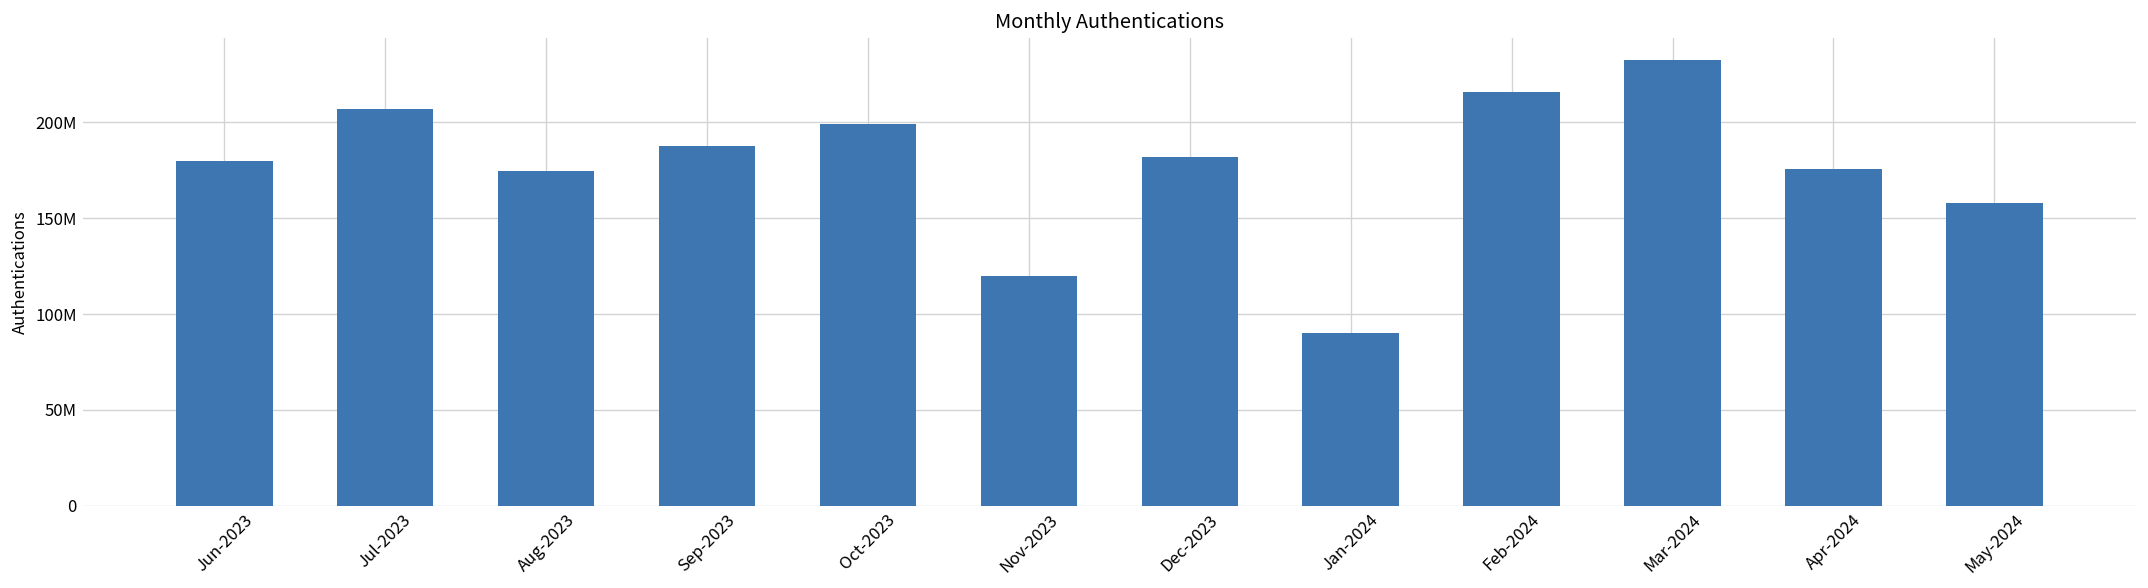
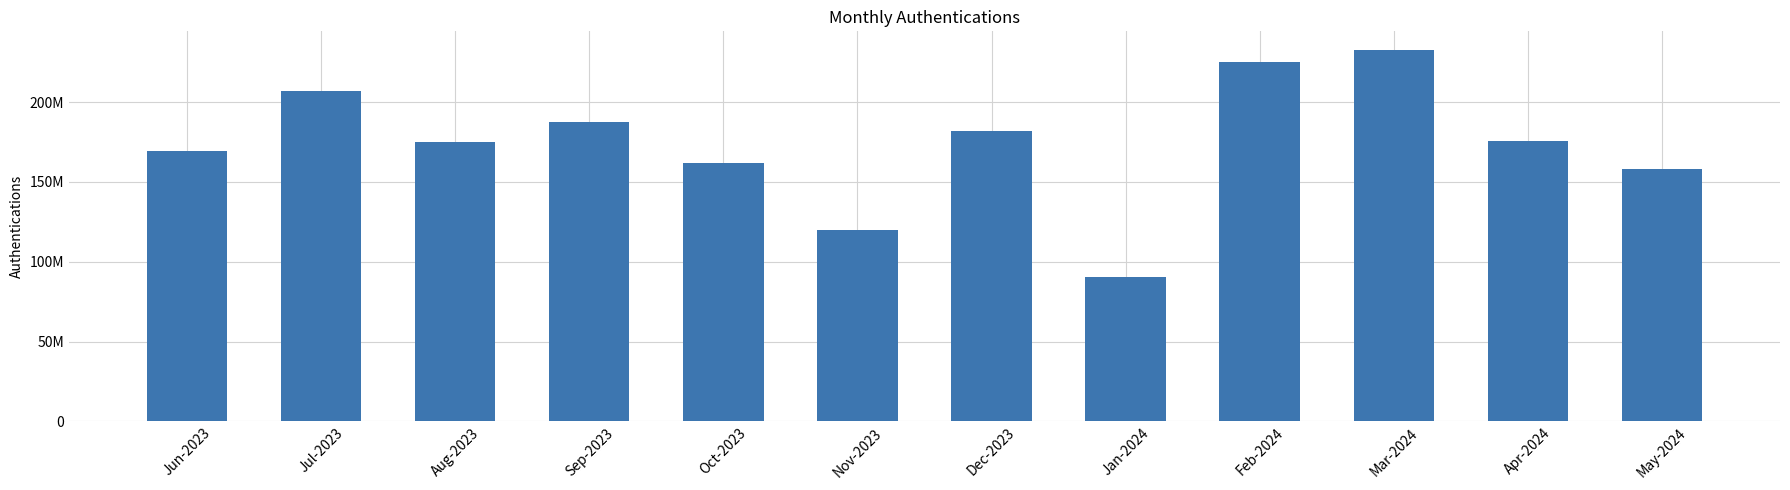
  {
-   "Jun-2023": 180000000,
+   "Jun-2023": 170000000,
    "Jul-2023": 207000000,
    "Aug-2023": 175000000,
    "Sep-2023": 188000000,
-   "Oct-2023": 199000000,
+   "Oct-2023": 162000000,
    "Nov-2023": 120000000,
    "Dec-2023": 182000000,
    "Jan-2024": 90000000,
-   "Feb-2024": 216000000,
+   "Feb-2024": 225000000,
    "Mar-2024": 233000000,
    "Apr-2024": 176000000,
    "May-2024": 158000000
  }
